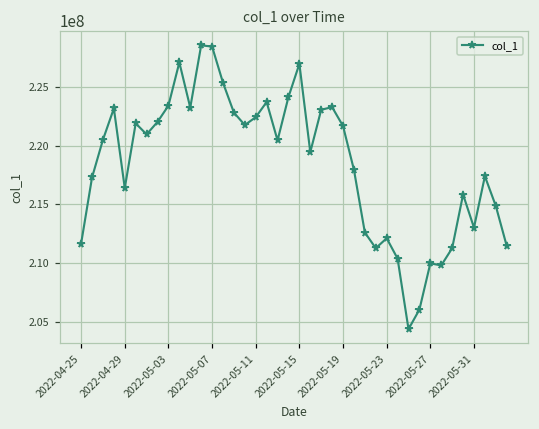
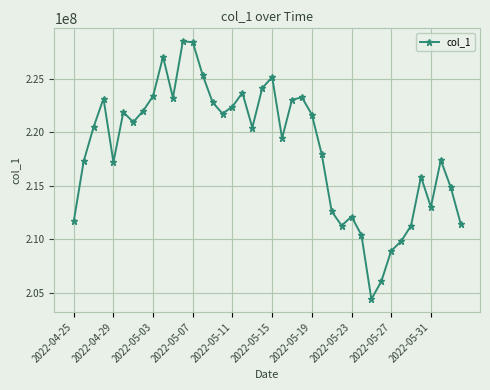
  {
    "2022-04-25": 211700000,
-   "2022-04-29": 216400000,
+   "2022-04-29": 217200000,
    "2022-05-03": 223400000,
    "2022-05-07": 228400000,
    "2022-05-11": 222400000,
-   "2022-05-15": 226900000,
+   "2022-05-15": 225200000,
    "2022-05-19": 221700000,
    "2022-05-23": 212100000,
-   "2022-05-27": 210000000,
+   "2022-05-27": 208900000,
    "2022-05-31": 213000000
  }
